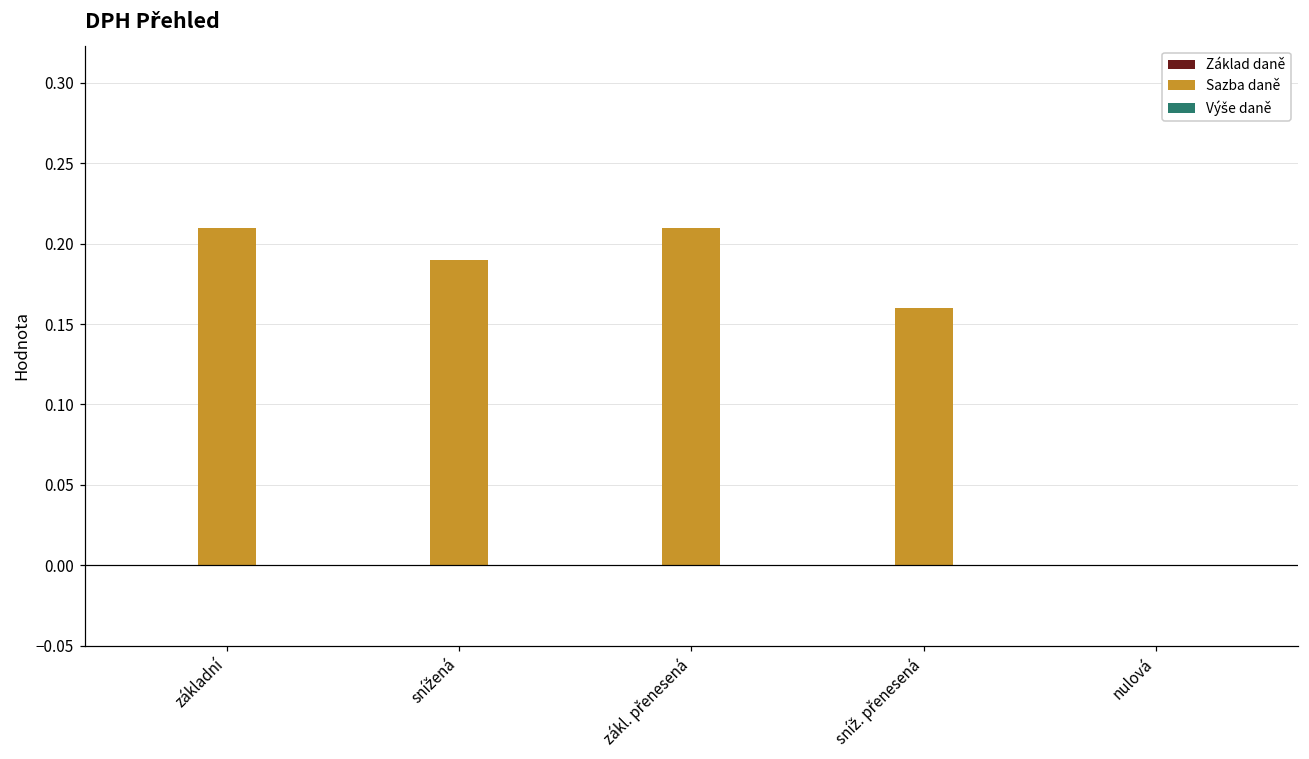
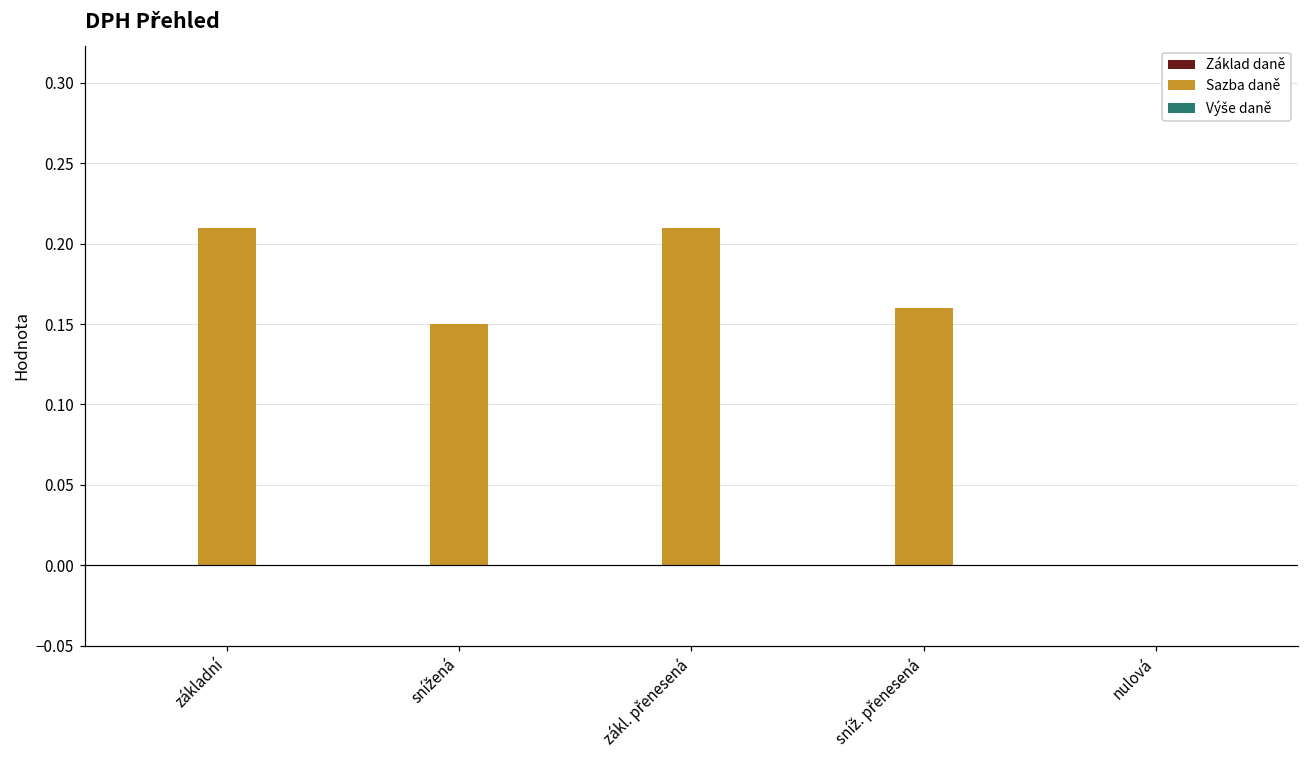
  {
    "Základ daně": {
      "základní": 0.00,
      "snížená": 0.00,
      "zákl. přenesená": 0.00,
      "sníž. přenesená": 0.00,
      "nulová": 0.00
    },
    "Sazba daně": {
      "základní": 0.21,
-     "snížená": 0.19,
+     "snížená": 0.15,
      "zákl. přenesená": 0.21,
      "sníž. přenesená": 0.16,
      "nulová": 0.00
    },
    "Výše daně": {
      "základní": 0.00,
      "snížená": 0.00,
      "zákl. přenesená": 0.00,
      "sníž. přenesená": 0.00,
      "nulová": 0.00
    }
  }
